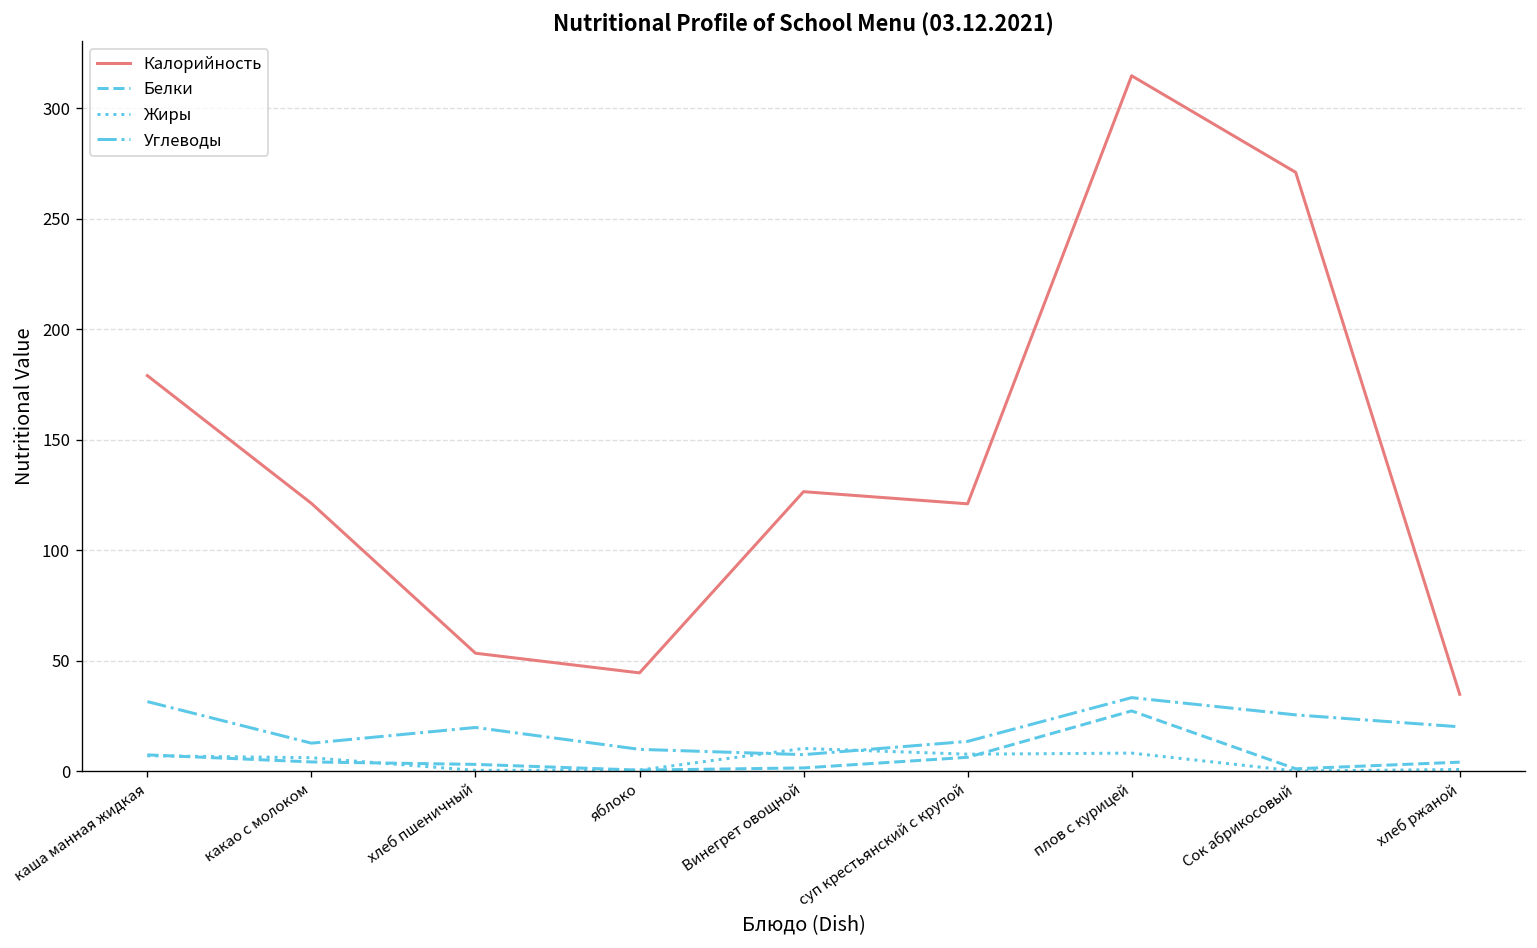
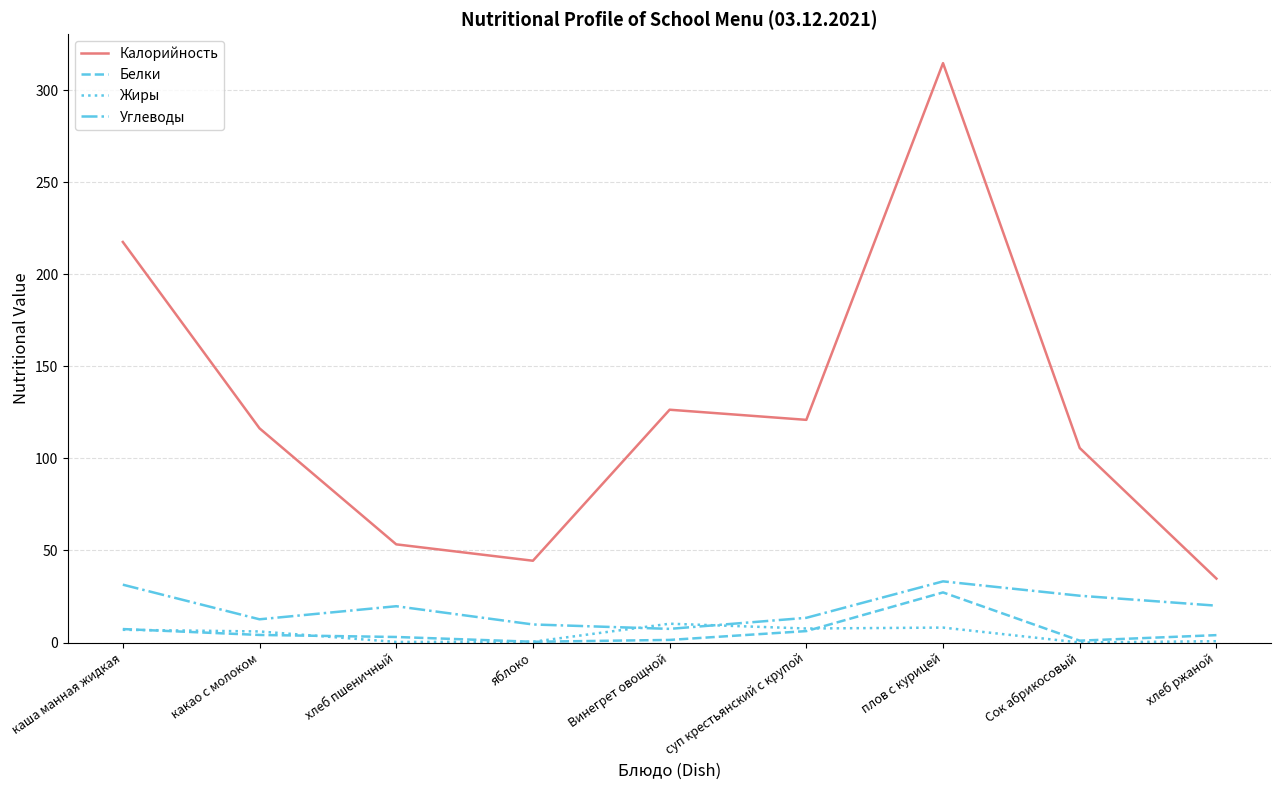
  {
    "Калорийность": {
-     "каша манная жидкая": 179,
-     "какао с молоком": 121,
+     "каша манная жидкая": 218,
+     "какао с молоком": 116,
      "хлеб пшеничный": 53,
      "яблоко": 44,
      "Винегрет овощной": 126,
      "суп крестьянский с крупой": 121,
      "плов с курицей": 315,
-     "Сок абрикосовый": 271,
+     "Сок абрикосовый": 106,
      "хлеб ржаной": 35
    }
  }
